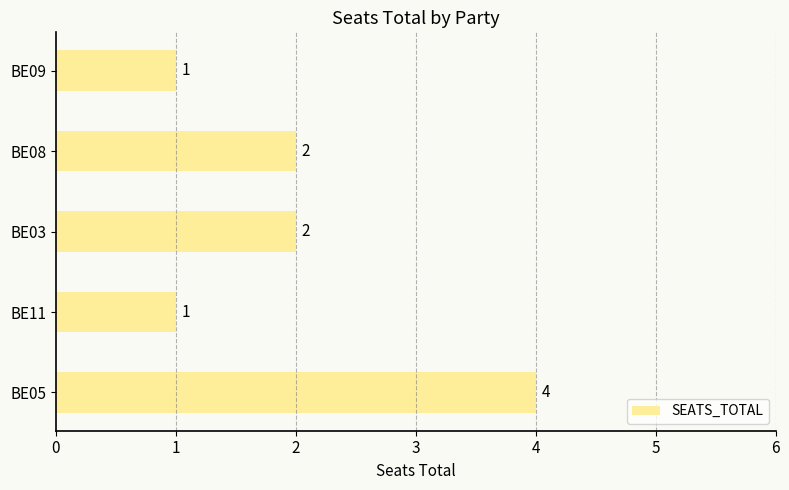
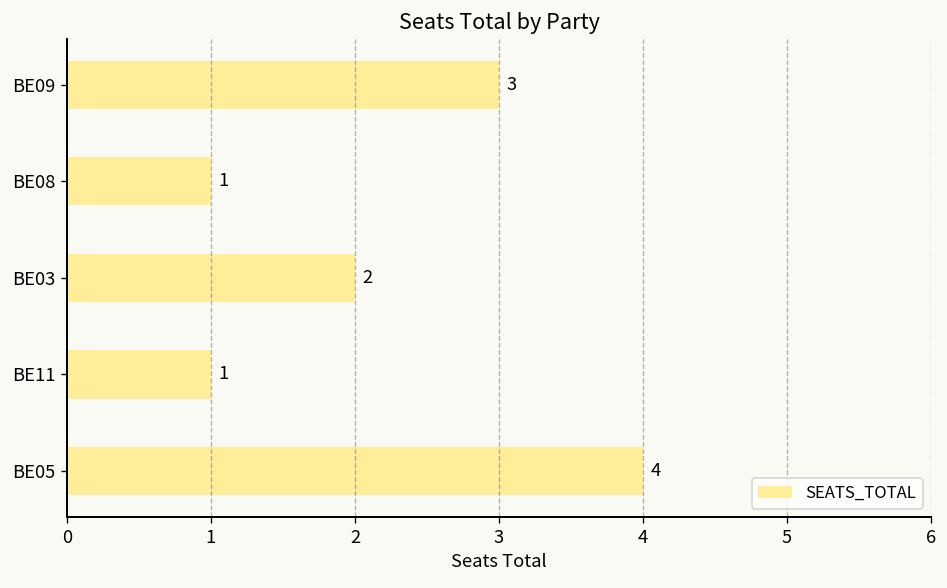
  {
-   "BE09": 1,
-   "BE08": 2,
+   "BE09": 3,
+   "BE08": 1,
    "BE03": 2,
    "BE11": 1,
    "BE05": 4
  }
